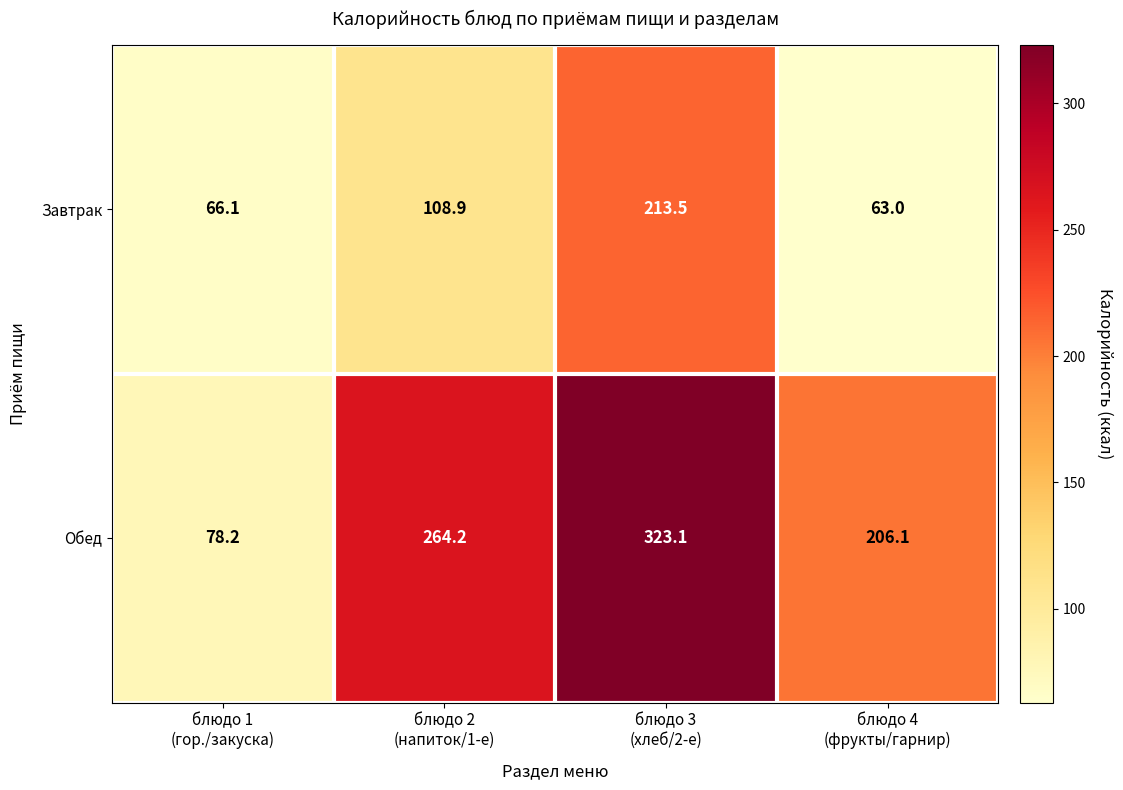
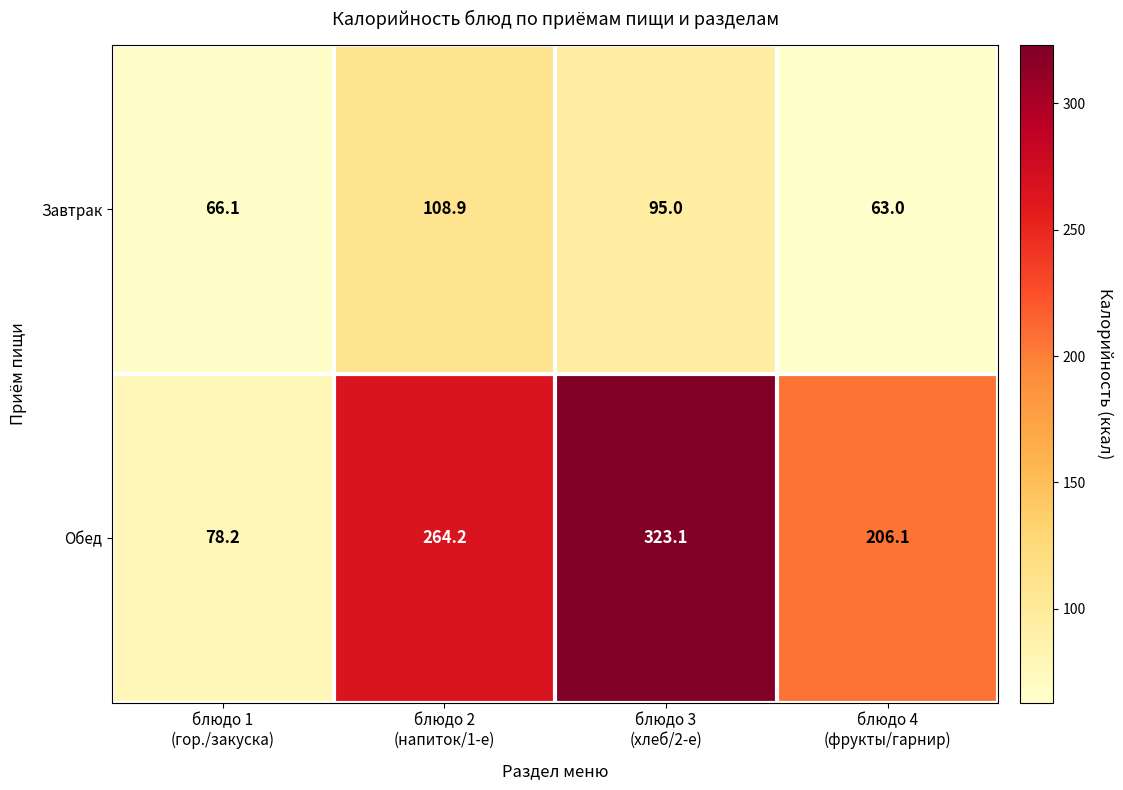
  {
    "Завтрак": {
      "блюдо 1 (гор./закуска)": 66.1,
      "блюдо 2 (напиток/1-е)": 108.9,
-     "блюдо 3 (хлеб/2-е)": 213.5,
+     "блюдо 3 (хлеб/2-е)": 95.0,
      "блюдо 4 (фрукты/гарнир)": 63.0
    },
    "Обед": {
      "блюдо 1 (гор./закуска)": 78.2,
      "блюдо 2 (напиток/1-е)": 264.2,
      "блюдо 3 (хлеб/2-е)": 323.1,
      "блюдо 4 (фрукты/гарнир)": 206.1
    }
  }
